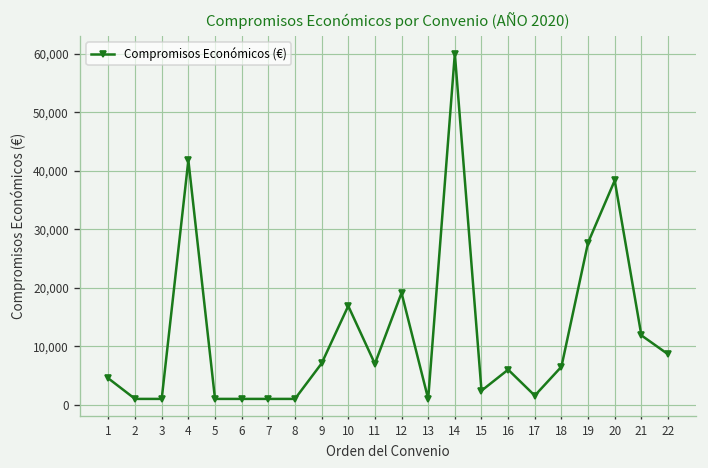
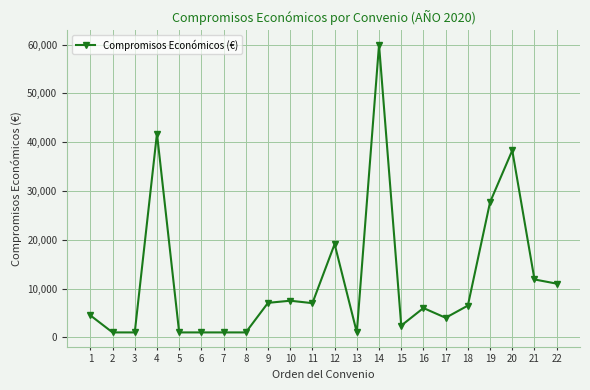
  {
    "1": "5,000",
    "2": "1,000",
    "3": "1,000",
    "4": "42,000",
    "5": "1,000",
    "6": "1,000",
    "7": "1,000",
    "8": "1,000",
    "9": "7,000",
-   "10": "17,000",
+   "10": "8,000",
    "11": "7,000",
    "12": "19,000",
    "13": "1,000",
    "14": "60,000",
    "15": "2,000",
    "16": "6,000",
-   "17": "2,000",
+   "17": "4,000",
    "18": "7,000",
    "19": "28,000",
    "20": "38,000",
    "21": "12,000",
-   "22": "9,000"
+   "22": "11,000"
  }
